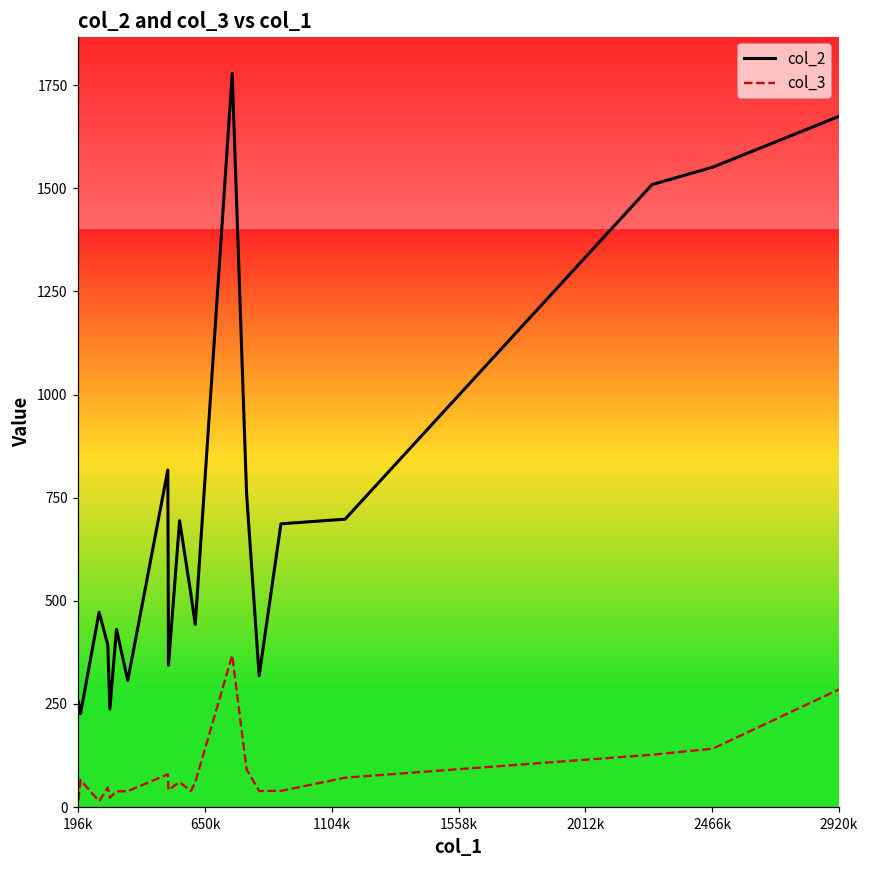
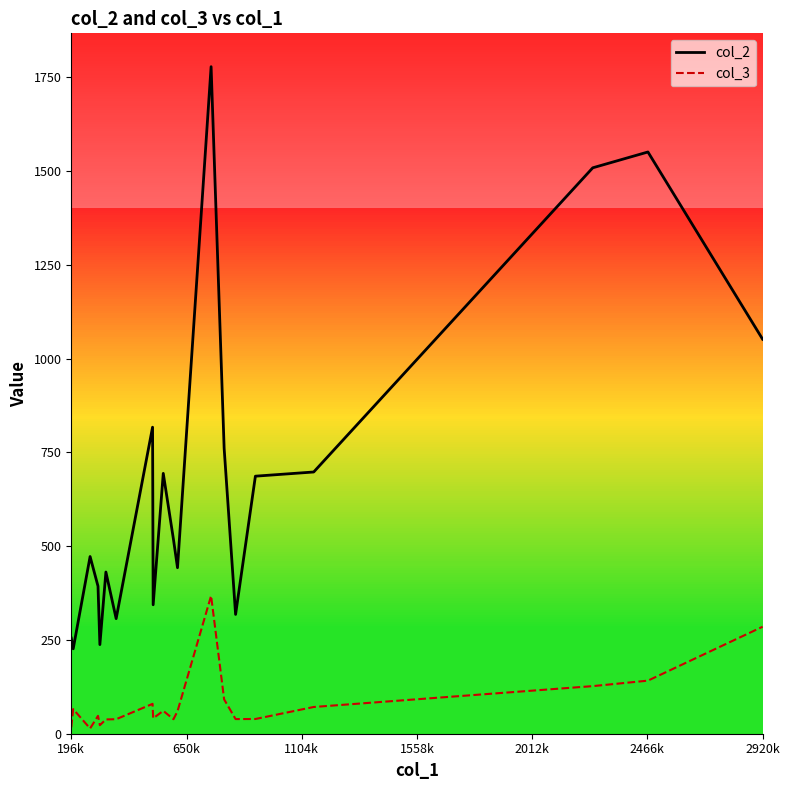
  {
    "col_2": {
      "196k": 250,
-     "2920k": 1670
+     "2920k": 1050
    },
    "col_3": {
      "196k": 20,
      "2920k": 290
    }
  }
